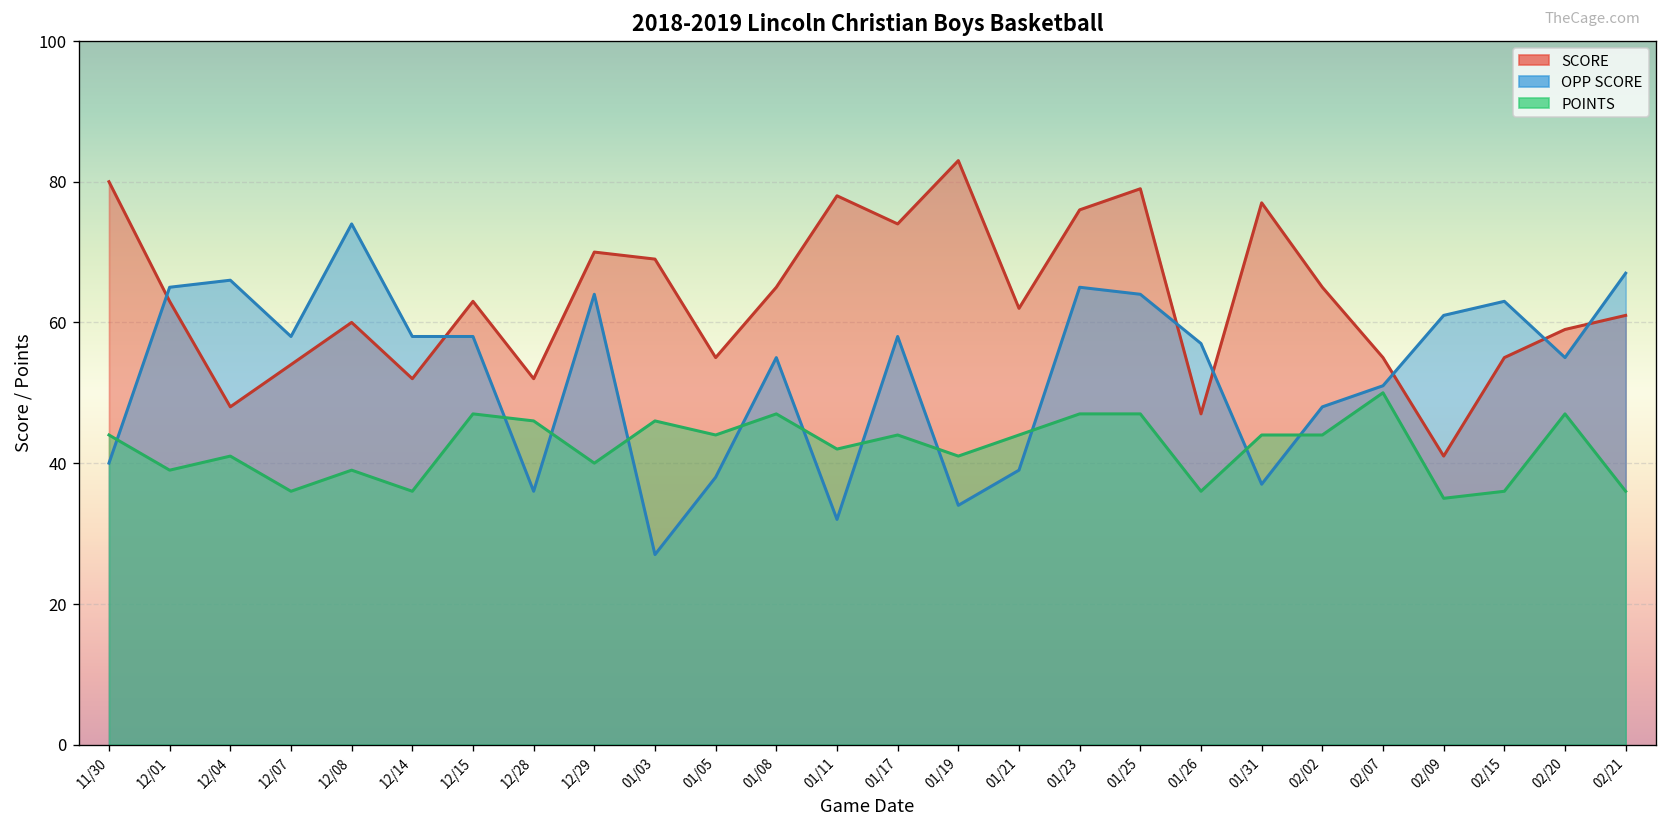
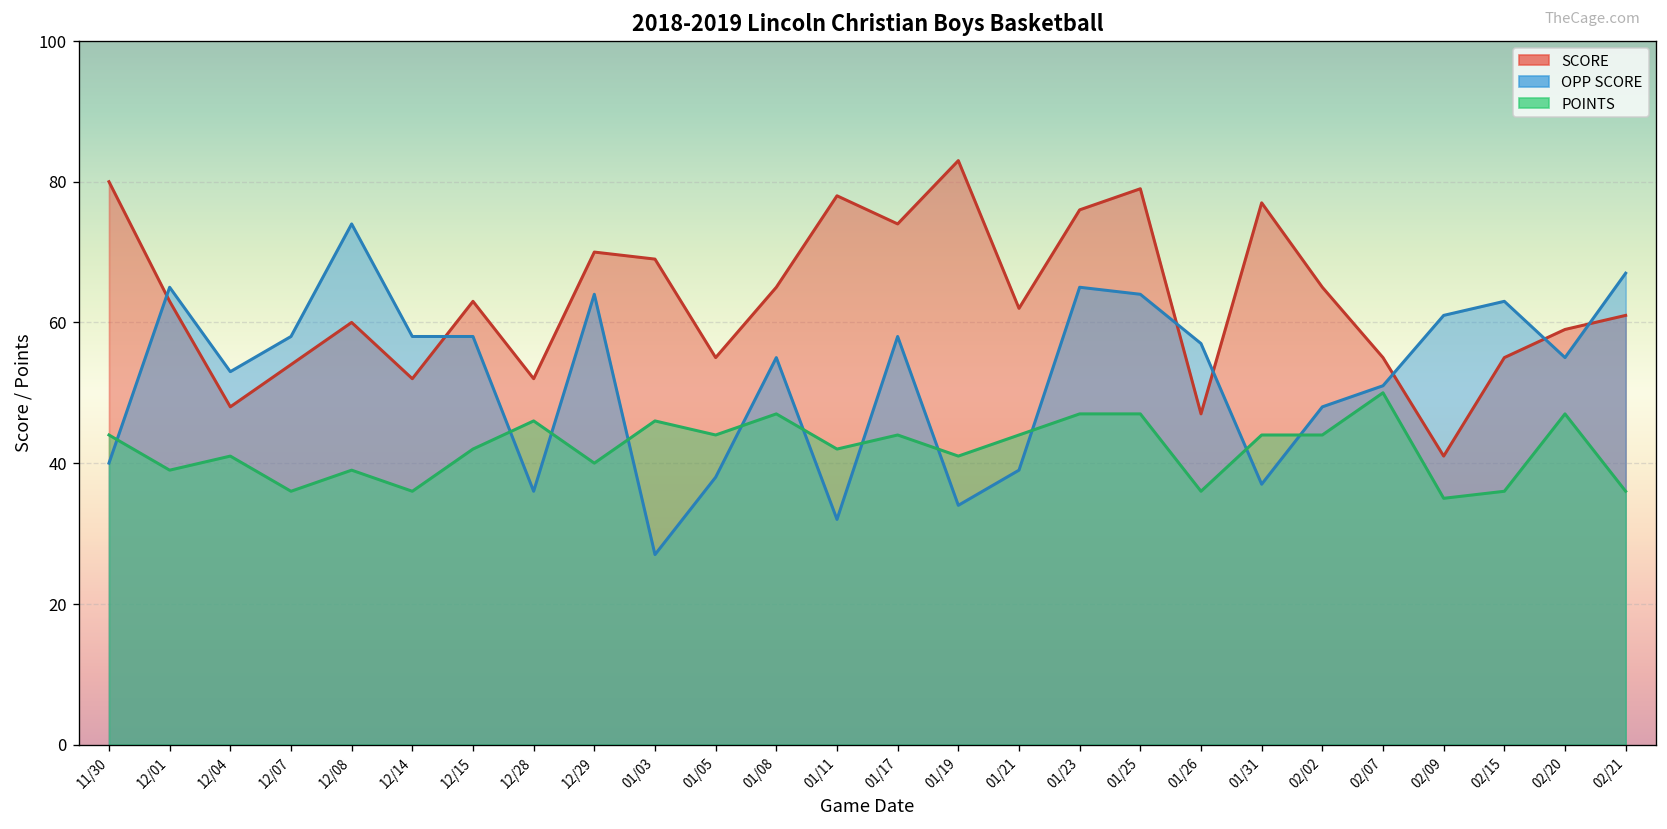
  {
    "SCORE": {
      "11/30": 80,
      "12/01": 63,
      "12/04": 48,
      "12/07": 54,
      "12/08": 60,
      "12/14": 52,
      "12/15": 63,
      "12/28": 52,
      "12/29": 70,
      "01/03": 69,
      "01/05": 55,
      "01/08": 65,
      "01/11": 78,
      "01/17": 74,
      "01/19": 83,
      "01/21": 62,
      "01/23": 76,
      "01/25": 79,
      "01/26": 47,
      "01/31": 77,
      "02/02": 65,
      "02/07": 55,
      "02/09": 41,
      "02/15": 55,
      "02/20": 59,
      "02/21": 61
    },
    "OPP SCORE": {
      "11/30": 40,
      "12/01": 65,
-     "12/04": 66,
+     "12/04": 53,
      "12/07": 58,
      "12/08": 74,
      "12/14": 58,
      "12/15": 58,
      "12/28": 36,
      "12/29": 64,
      "01/03": 27,
      "01/05": 38,
      "01/08": 55,
      "01/11": 32,
      "01/17": 58,
      "01/19": 34,
      "01/21": 39,
      "01/23": 65,
      "01/25": 64,
      "01/26": 57,
      "01/31": 37,
      "02/02": 48,
      "02/07": 51,
      "02/09": 61,
      "02/15": 63,
      "02/20": 55,
      "02/21": 67
    },
    "POINTS": {
      "11/30": 44,
      "12/01": 39,
      "12/04": 41,
      "12/07": 36,
      "12/08": 39,
      "12/14": 36,
-     "12/15": 47,
+     "12/15": 42,
      "12/28": 46,
      "12/29": 40,
      "01/03": 46,
      "01/05": 44,
      "01/08": 47,
      "01/11": 42,
      "01/17": 44,
      "01/19": 41,
      "01/21": 44,
      "01/23": 47,
      "01/25": 47,
      "01/26": 36,
      "01/31": 44,
      "02/02": 44,
      "02/07": 50,
      "02/09": 35,
      "02/15": 36,
      "02/20": 47,
      "02/21": 36
    }
  }
